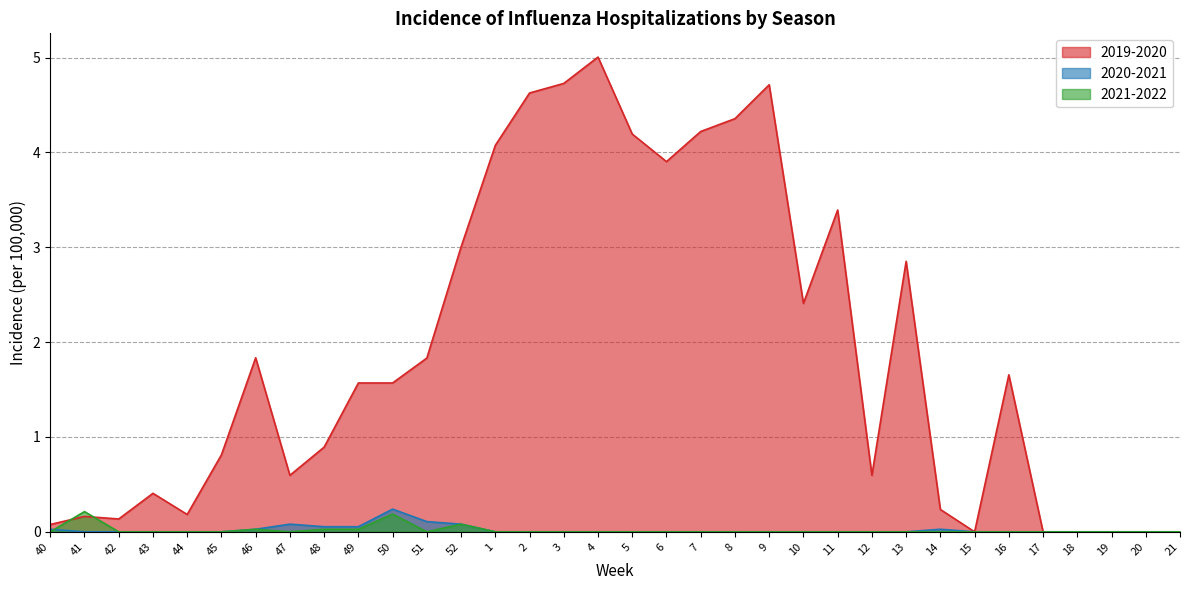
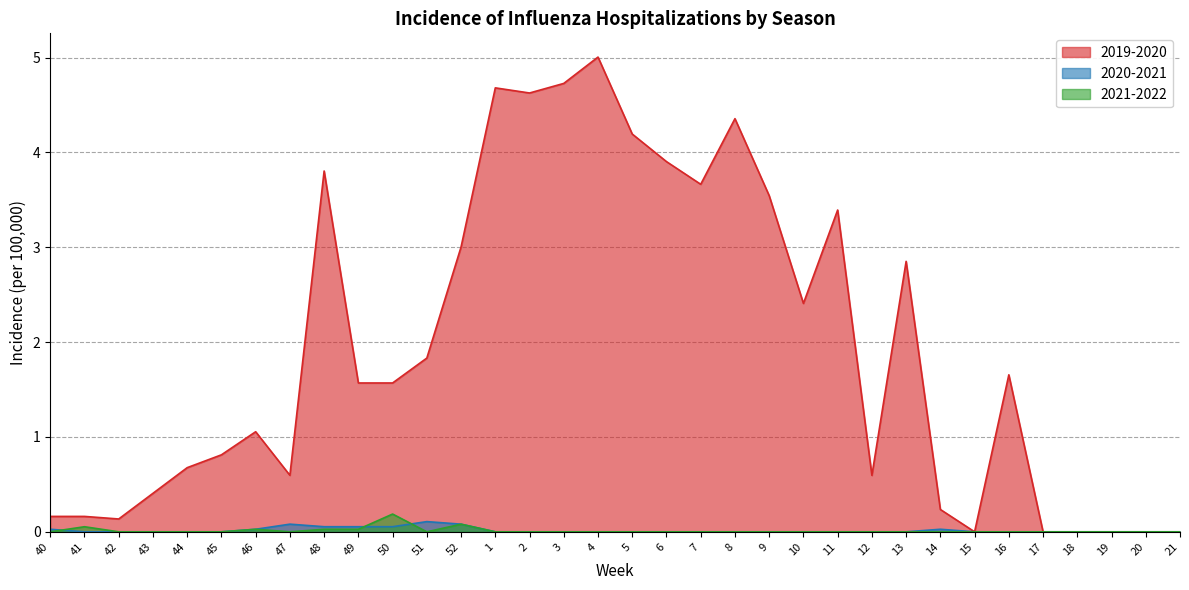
  {
    "2019-2020": {
-     "40": 0.1,
+     "40": 0.2,
      "41": 0.2,
      "42": 0.1,
      "43": 0.4,
-     "44": 0.2,
+     "44": 0.7,
      "45": 0.8,
-     "46": 1.8,
+     "46": 1.1,
      "47": 0.6,
-     "48": 0.9,
+     "48": 3.8,
      "49": 1.6,
      "50": 1.6,
      "51": 1.8,
      "52": 3.0,
-     "1": 4.1,
+     "1": 4.7,
      "2": 4.6,
      "3": 4.7,
      "4": 5.0,
      "5": 4.2,
      "6": 3.9,
-     "7": 4.2,
+     "7": 3.7,
      "8": 4.4,
-     "9": 4.7,
+     "9": 3.5,
      "10": 2.4,
      "11": 3.4,
      "12": 0.6,
      "13": 2.9,
      "14": 0.2,
      "16": 1.7
    },
    "2020-2021": {
      "41": 0.0,
      "47": 0.1,
      "48": 0.1,
      "49": 0.1,
-     "50": 0.2,
+     "50": 0.1,
      "51": 0.1
    },
    "2021-2022": {
-     "41": 0.2,
+     "41": 0.1,
      "47": 0.0,
      "48": 0.0,
      "49": 0.0,
      "50": 0.2,
      "51": 0.0
    }
  }
